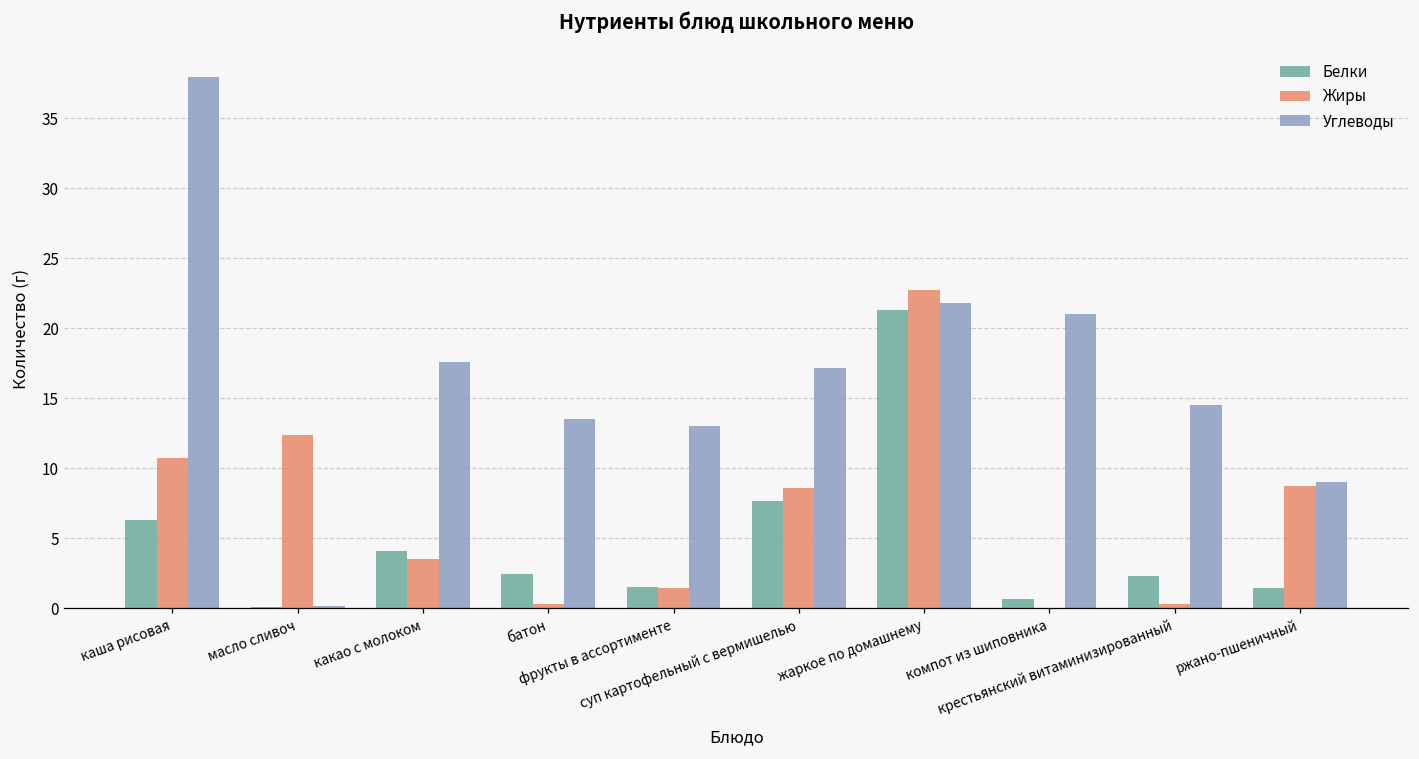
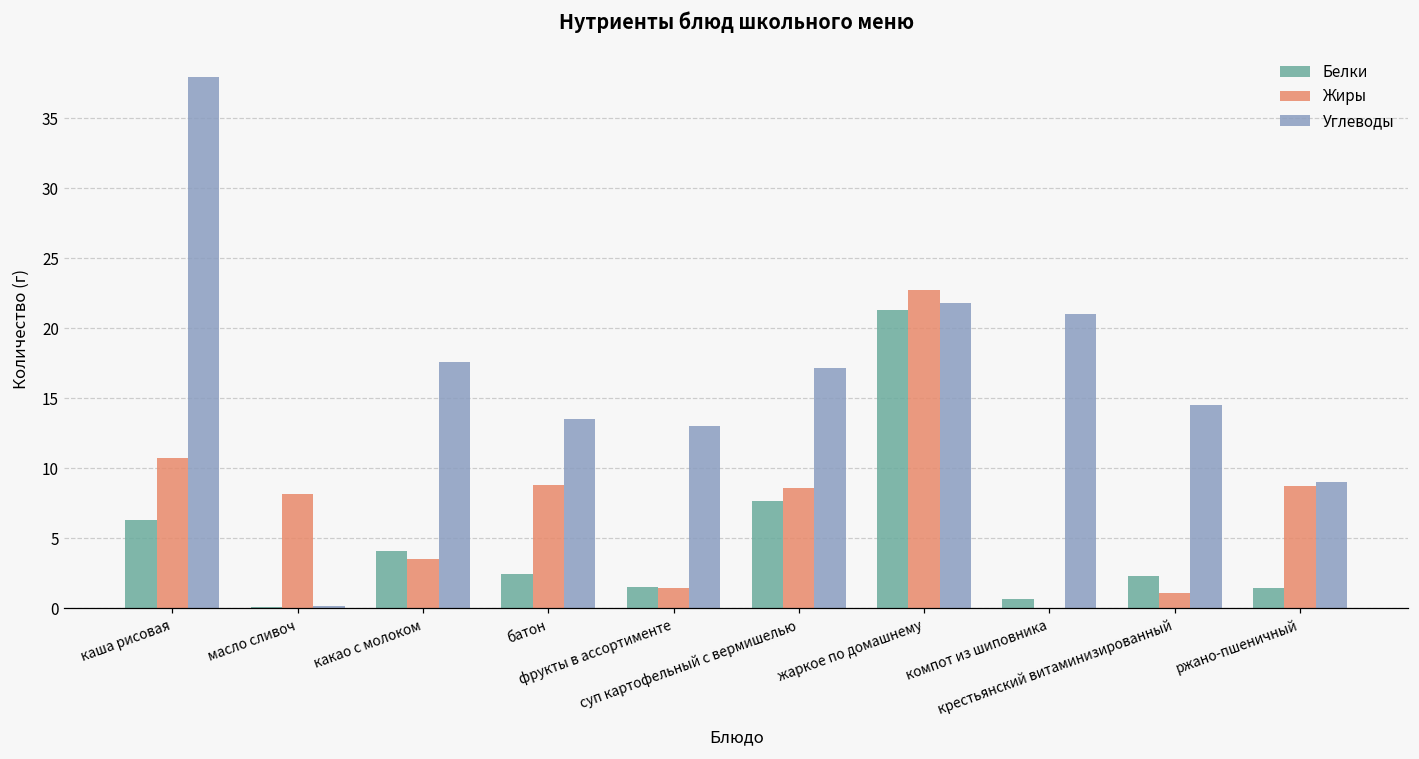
  {
    "Жиры": {
      "каша рисовая": 10.7,
-     "масло сливоч": 12.4,
+     "масло сливоч": 8.1,
      "какао с молоком": 3.5,
-     "батон": 0.3,
+     "батон": 8.8,
      "фрукты в ассортименте": 1.4,
      "суп картофельный с вермишелью": 8.6,
      "жаркое по домашнему": 22.7,
      "компот из шиповника": 0.0,
-     "крестьянский витаминизированный": 0.3,
+     "крестьянский витаминизированный": 1.1,
      "ржано-пшеничный": 8.7
    }
  }
